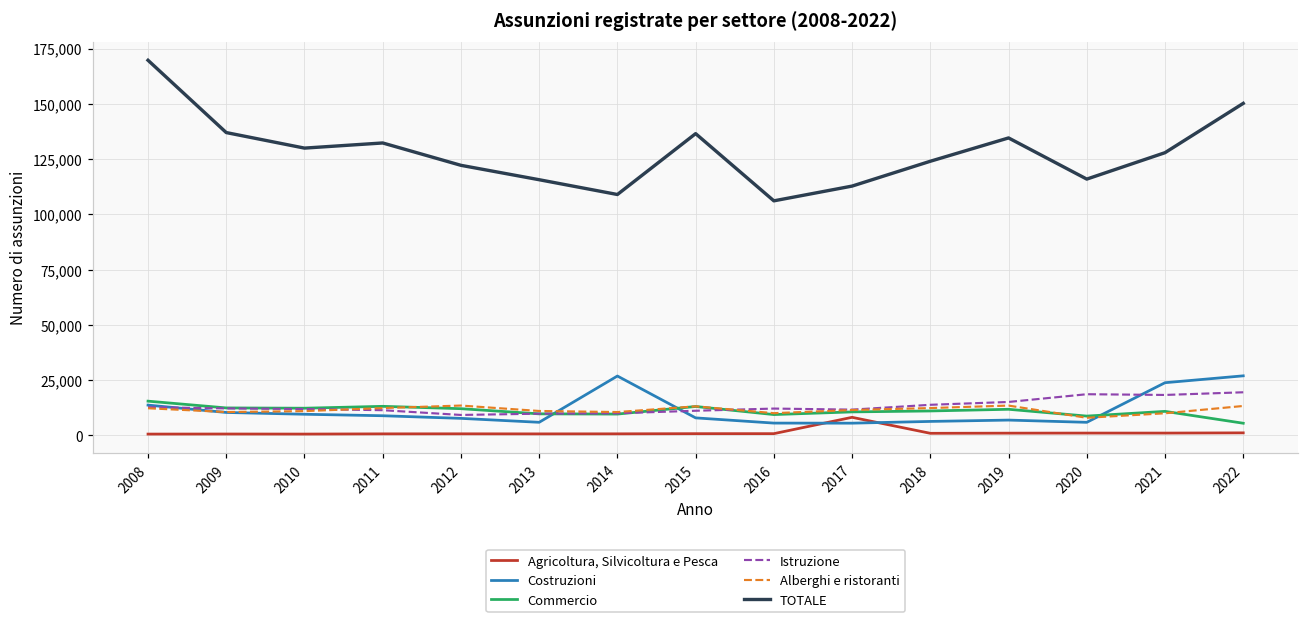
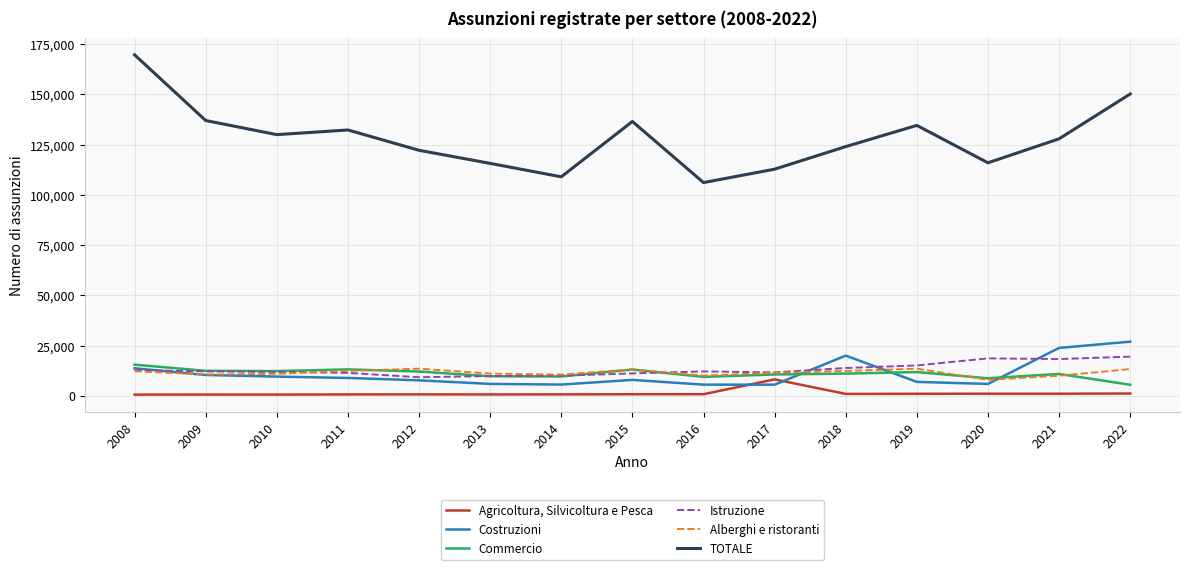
  {
    "Agricoltura, Silvicoltura e Pesca": {
      "2008": "1,000",
      "2009": "1,000",
      "2010": "1,000",
      "2011": "1,000",
      "2012": "1,000",
      "2013": "1,000",
      "2014": "1,000",
      "2015": "1,000",
      "2016": "1,000",
      "2017": "8,000",
      "2018": "1,000",
      "2019": "1,000",
      "2020": "1,000",
      "2021": "1,000",
      "2022": "1,000"
    },
    "Costruzioni": {
      "2010": "10,000",
      "2011": "9,000",
      "2012": "8,000",
      "2013": "6,000",
-     "2014": "27,000",
+     "2014": "6,000",
      "2015": "8,000",
      "2016": "6,000",
      "2017": "6,000",
-     "2018": "6,000",
+     "2018": "20,000",
      "2019": "7,000",
      "2020": "6,000",
      "2021": "24,000",
      "2022": "27,000"
    },
    "Commercio": {
      "2008": "15,000",
      "2012": "12,000",
      "2018": "11,000",
      "2019": "12,000",
      "2022": "6,000"
    },
    "Istruzione": {
      "2012": "9,000",
      "2015": "11,000",
      "2016": "12,000",
      "2018": "14,000",
      "2019": "15,000",
      "2020": "19,000",
      "2021": "18,000",
      "2022": "20,000"
    },
    "Alberghi e ristoranti": {
      "2012": "14,000",
      "2018": "12,000",
      "2019": "13,000",
      "2022": "13,000"
    },
    "TOTALE": {
      "2008": "170,000",
      "2009": "137,000",
      "2010": "130,000",
      "2011": "132,000",
      "2012": "122,000",
      "2013": "116,000",
      "2014": "109,000",
      "2015": "137,000",
      "2016": "106,000",
      "2017": "113,000",
      "2018": "124,000",
      "2019": "135,000",
      "2020": "116,000",
      "2021": "128,000",
      "2022": "150,000"
    }
  }
